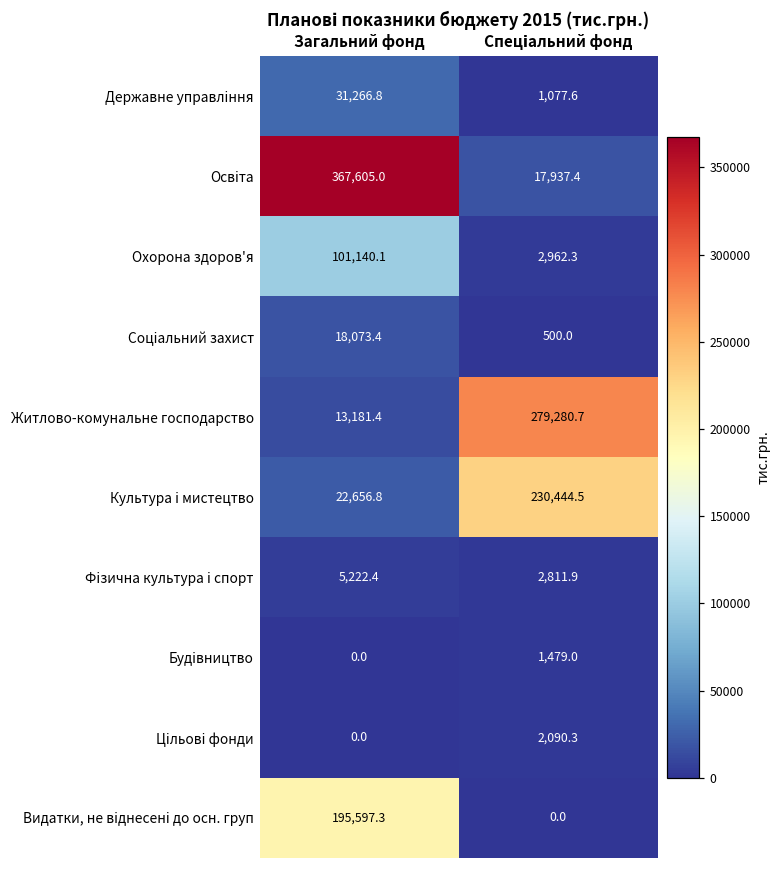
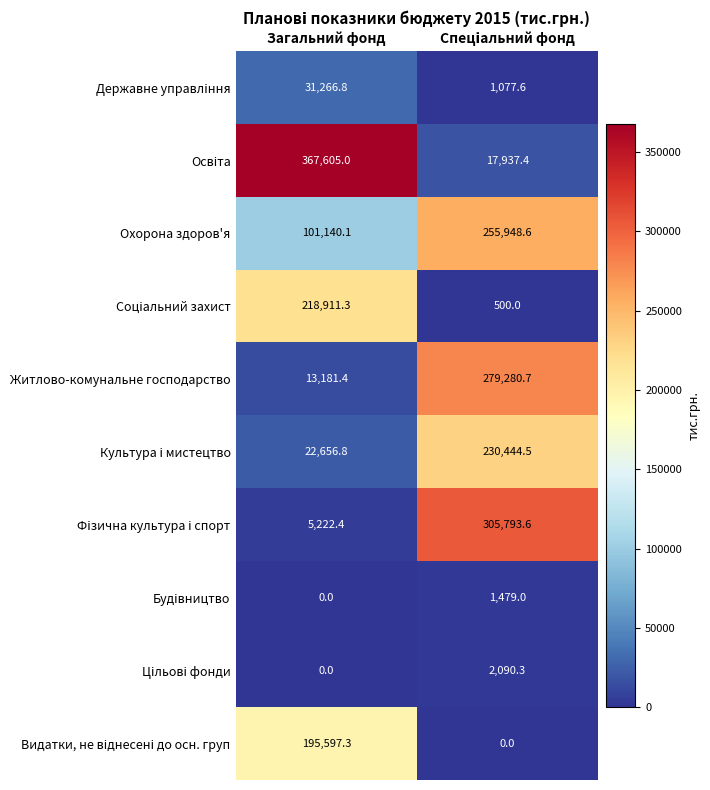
  {
    "Державне управління": {
      "Загальний фонд": "31,266.8",
      "Спеціальний фонд": "1,077.6"
    },
    "Освіта": {
      "Загальний фонд": "367,605.0",
      "Спеціальний фонд": "17,937.4"
    },
    "Охорона здоров'я": {
      "Загальний фонд": "101,140.1",
-     "Спеціальний фонд": "2,962.3"
+     "Спеціальний фонд": "255,948.6"
    },
    "Соціальний захист": {
-     "Загальний фонд": "18,073.4",
+     "Загальний фонд": "218,911.3",
      "Спеціальний фонд": "500.0"
    },
    "Житлово-комунальне господарство": {
      "Загальний фонд": "13,181.4",
      "Спеціальний фонд": "279,280.7"
    },
    "Культура і мистецтво": {
      "Загальний фонд": "22,656.8",
      "Спеціальний фонд": "230,444.5"
    },
    "Фізична культура і спорт": {
      "Загальний фонд": "5,222.4",
-     "Спеціальний фонд": "2,811.9"
+     "Спеціальний фонд": "305,793.6"
    },
    "Будівництво": {
      "Загальний фонд": "0.0",
      "Спеціальний фонд": "1,479.0"
    },
    "Цільові фонди": {
      "Загальний фонд": "0.0",
      "Спеціальний фонд": "2,090.3"
    },
    "Видатки, не віднесені до осн. груп": {
      "Загальний фонд": "195,597.3",
      "Спеціальний фонд": "0.0"
    }
  }
